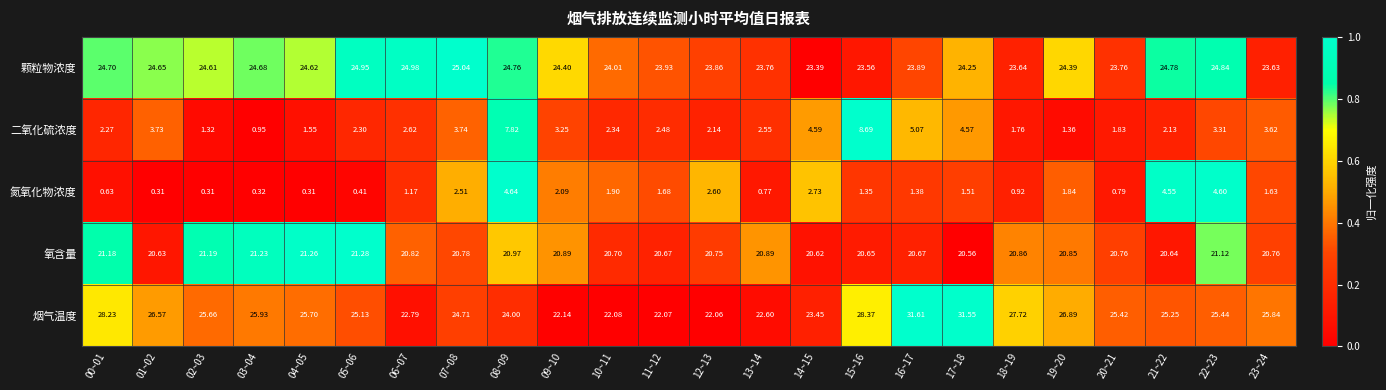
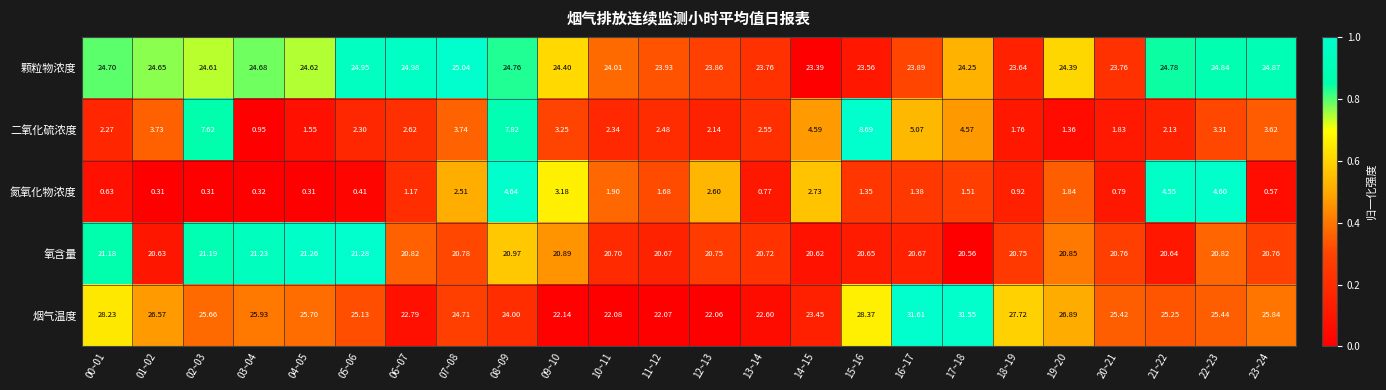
  {
    "颗粒物浓度": {
      "00~01": 24.70,
      "01~02": 24.65,
      "02~03": 24.61,
      "03~04": 24.68,
      "04~05": 24.62,
      "05~06": 24.95,
      "06~07": 24.98,
      "07~08": 25.04,
      "08~09": 24.76,
      "09~10": 24.40,
      "10~11": 24.01,
      "11~12": 23.93,
      "12~13": 23.86,
      "13~14": 23.76,
      "14~15": 23.39,
      "15~16": 23.56,
      "16~17": 23.89,
      "17~18": 24.25,
      "18~19": 23.64,
      "19~20": 24.39,
      "20~21": 23.76,
      "21~22": 24.78,
      "22~23": 24.84,
-     "23~24": 23.63
+     "23~24": 24.87
    },
    "二氧化硫浓度": {
      "00~01": 2.27,
      "01~02": 3.73,
-     "02~03": 1.32,
+     "02~03": 7.62,
      "03~04": 0.95,
      "04~05": 1.55,
      "05~06": 2.30,
      "06~07": 2.62,
      "07~08": 3.74,
      "08~09": 7.82,
      "09~10": 3.25,
      "10~11": 2.34,
      "11~12": 2.48,
      "12~13": 2.14,
      "13~14": 2.55,
      "14~15": 4.59,
      "15~16": 8.69,
      "16~17": 5.07,
      "17~18": 4.57,
      "18~19": 1.76,
      "19~20": 1.36,
      "20~21": 1.83,
      "21~22": 2.13,
      "22~23": 3.31,
      "23~24": 3.62
    },
    "氮氧化物浓度": {
      "00~01": 0.63,
      "01~02": 0.31,
      "02~03": 0.31,
      "03~04": 0.32,
      "04~05": 0.31,
      "05~06": 0.41,
      "06~07": 1.17,
      "07~08": 2.51,
      "08~09": 4.64,
-     "09~10": 2.09,
+     "09~10": 3.18,
      "10~11": 1.90,
      "11~12": 1.68,
      "12~13": 2.60,
      "13~14": 0.77,
      "14~15": 2.73,
      "15~16": 1.35,
      "16~17": 1.38,
      "17~18": 1.51,
      "18~19": 0.92,
      "19~20": 1.84,
      "20~21": 0.79,
      "21~22": 4.55,
      "22~23": 4.60,
-     "23~24": 1.63
+     "23~24": 0.57
    },
    "氧含量": {
      "00~01": 21.18,
      "01~02": 20.63,
      "02~03": 21.19,
      "03~04": 21.23,
      "04~05": 21.26,
      "05~06": 21.28,
      "06~07": 20.82,
      "07~08": 20.78,
      "08~09": 20.97,
      "09~10": 20.89,
      "10~11": 20.70,
      "11~12": 20.67,
      "12~13": 20.75,
-     "13~14": 20.89,
+     "13~14": 20.72,
      "14~15": 20.62,
      "15~16": 20.65,
      "16~17": 20.67,
      "17~18": 20.56,
-     "18~19": 20.86,
+     "18~19": 20.75,
      "19~20": 20.85,
      "20~21": 20.76,
      "21~22": 20.64,
-     "22~23": 21.12,
+     "22~23": 20.82,
      "23~24": 20.76
    },
    "烟气温度": {
      "00~01": 28.23,
      "01~02": 26.57,
      "02~03": 25.66,
      "03~04": 25.93,
      "04~05": 25.70,
      "05~06": 25.13,
      "06~07": 22.79,
      "07~08": 24.71,
      "08~09": 24.00,
      "09~10": 22.14,
      "10~11": 22.08,
      "11~12": 22.07,
      "12~13": 22.06,
      "13~14": 22.60,
      "14~15": 23.45,
      "15~16": 28.37,
      "16~17": 31.61,
      "17~18": 31.55,
      "18~19": 27.72,
      "19~20": 26.89,
      "20~21": 25.42,
      "21~22": 25.25,
      "22~23": 25.44,
      "23~24": 25.84
    }
  }
